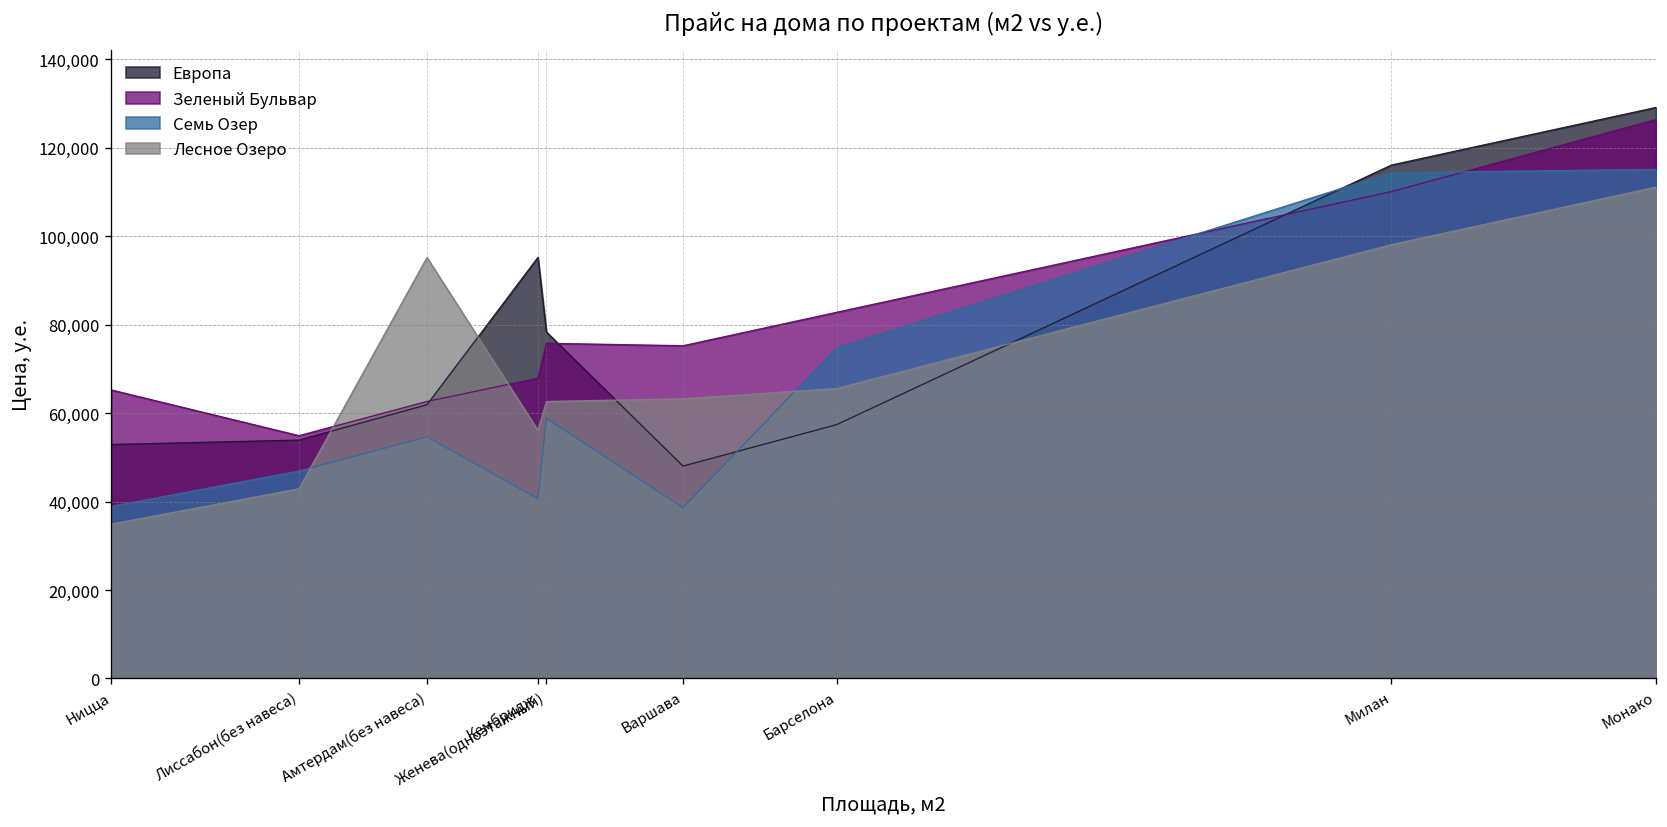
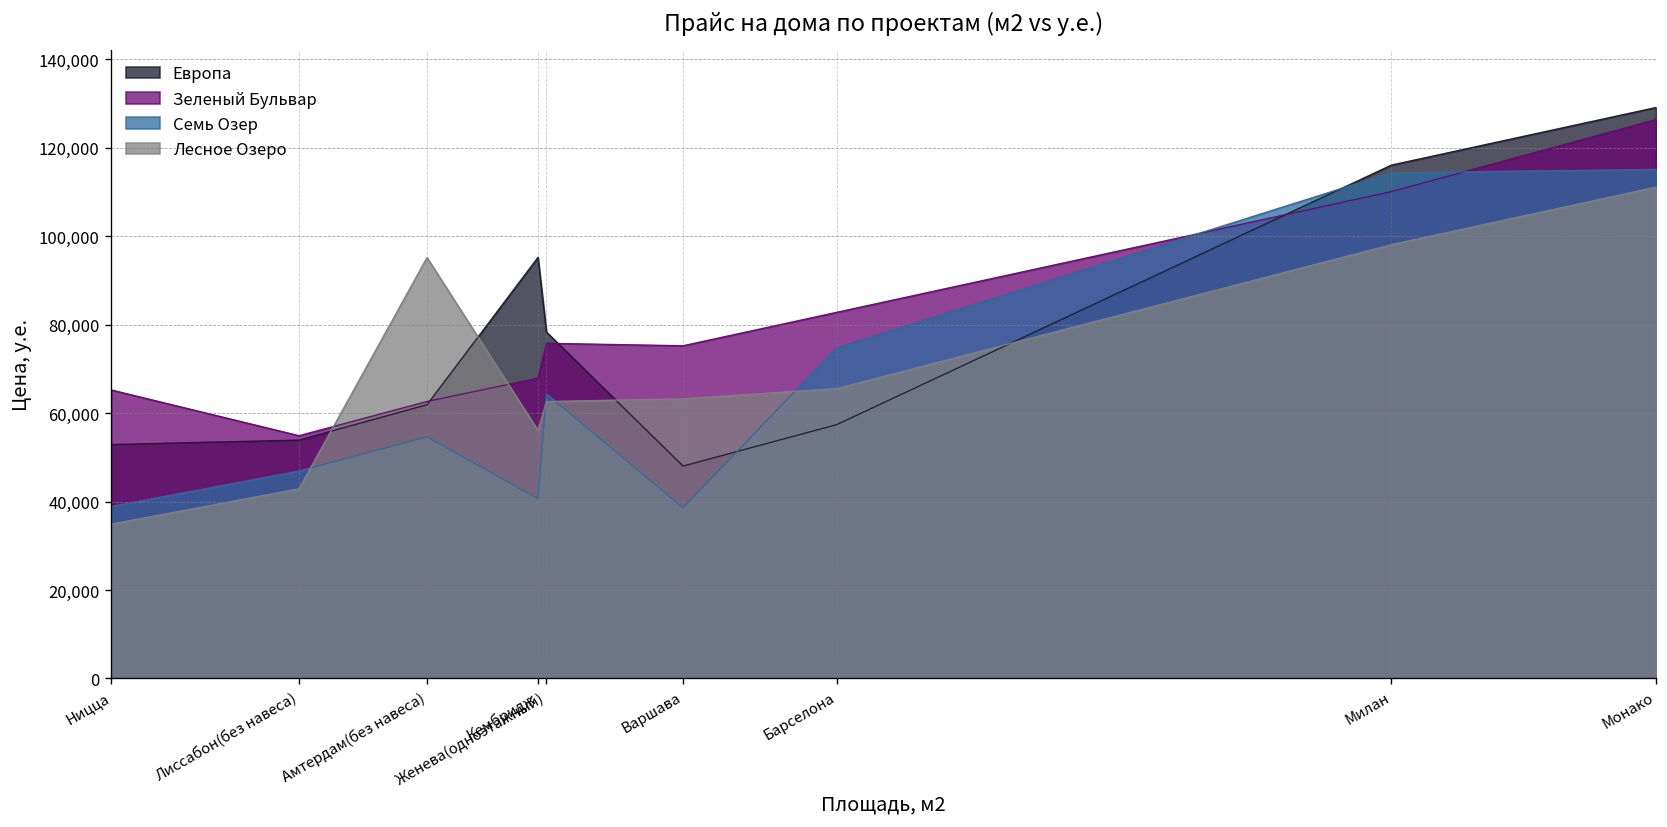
  {
    "Европа": {
      "Ницца": "53,000",
      "Лиссабон(без навеса)": "54,000",
      "Амтердам(без навеса)": "62,000",
      "Кембридж": "95,000",
      "Женева(одноэтажный)": "78,000",
      "Варшава": "48,000",
      "Барселона": "57,000",
      "Милан": "116,000",
      "Монако": "129,000"
    },
    "Зеленый Бульвар": {
      "Ницца": "65,000",
      "Лиссабон(без навеса)": "55,000",
      "Амтердам(без навеса)": "63,000",
      "Кембридж": "68,000",
      "Женева(одноэтажный)": "76,000",
      "Варшава": "75,000",
      "Барселона": "83,000",
      "Милан": "110,000",
      "Монако": "126,000"
    },
    "Семь Озер": {
      "Ницца": "39,000",
      "Лиссабон(без навеса)": "47,000",
      "Амтердам(без навеса)": "55,000",
      "Кембридж": "41,000",
-     "Женева(одноэтажный)": "59,000",
+     "Женева(одноэтажный)": "64,000",
      "Варшава": "39,000",
      "Барселона": "75,000",
      "Милан": "114,000",
      "Монако": "115,000"
    },
    "Лесное Озеро": {
      "Ницца": "35,000",
      "Лиссабон(без навеса)": "43,000",
      "Амтердам(без навеса)": "95,000",
      "Кембридж": "56,000",
      "Женева(одноэтажный)": "63,000",
      "Варшава": "63,000",
      "Барселона": "66,000",
      "Милан": "98,000",
      "Монако": "111,000"
    }
  }
